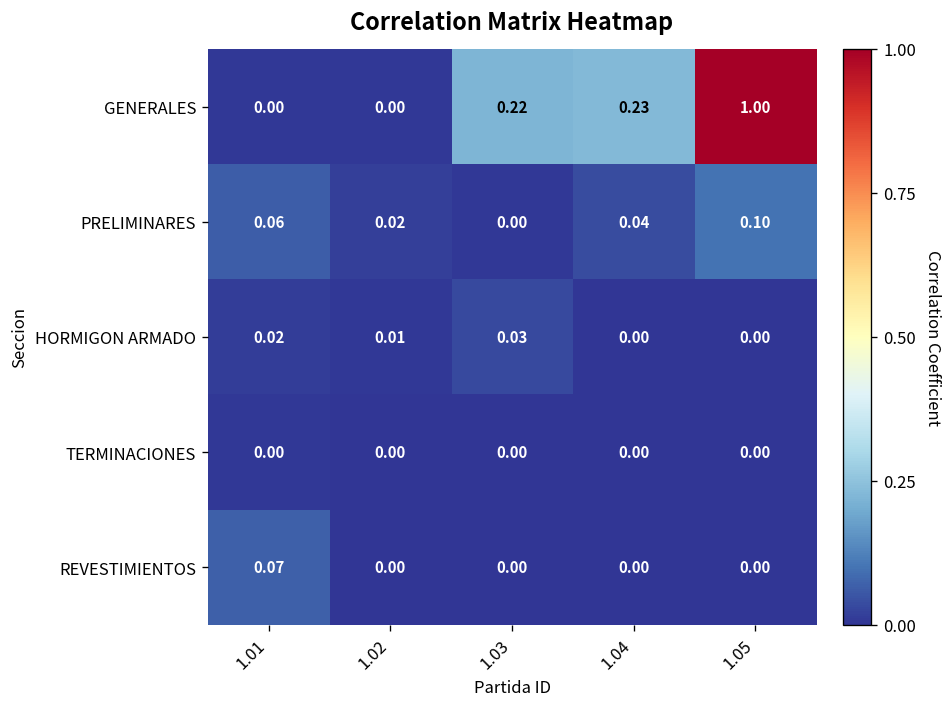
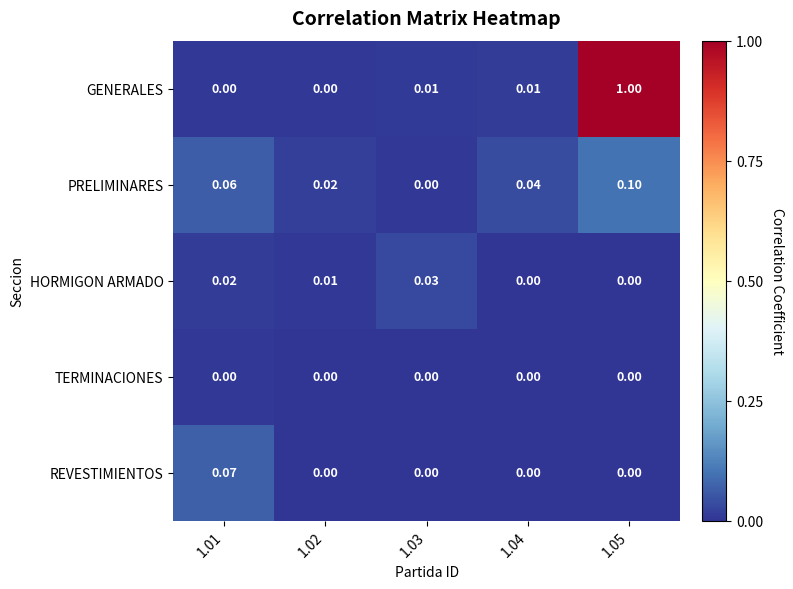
  {
    "GENERALES": {
      "1.01": 0.00,
      "1.02": 0.00,
-     "1.03": 0.22,
-     "1.04": 0.23,
+     "1.03": 0.01,
+     "1.04": 0.01,
      "1.05": 1.00
    },
    "PRELIMINARES": {
      "1.01": 0.06,
      "1.02": 0.02,
      "1.03": 0.00,
      "1.04": 0.04,
      "1.05": 0.10
    },
    "HORMIGON ARMADO": {
      "1.01": 0.02,
      "1.02": 0.01,
      "1.03": 0.03,
      "1.04": 0.00,
      "1.05": 0.00
    },
    "TERMINACIONES": {
      "1.01": 0.00,
      "1.02": 0.00,
      "1.03": 0.00,
      "1.04": 0.00,
      "1.05": 0.00
    },
    "REVESTIMIENTOS": {
      "1.01": 0.07,
      "1.02": 0.00,
      "1.03": 0.00,
      "1.04": 0.00,
      "1.05": 0.00
    }
  }
